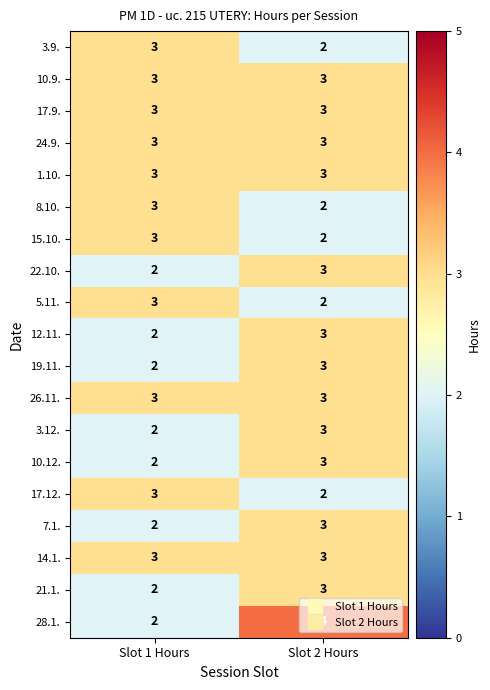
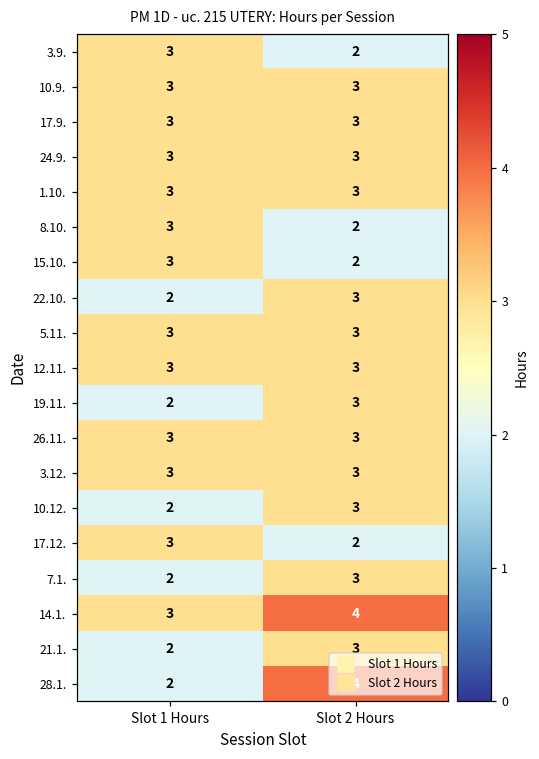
  {
    "3.9.": {
      "Slot 1 Hours": 3,
      "Slot 2 Hours": 2
    },
    "10.9.": {
      "Slot 1 Hours": 3,
      "Slot 2 Hours": 3
    },
    "17.9.": {
      "Slot 1 Hours": 3,
      "Slot 2 Hours": 3
    },
    "24.9.": {
      "Slot 1 Hours": 3,
      "Slot 2 Hours": 3
    },
    "1.10.": {
      "Slot 1 Hours": 3,
      "Slot 2 Hours": 3
    },
    "8.10.": {
      "Slot 1 Hours": 3,
      "Slot 2 Hours": 2
    },
    "15.10.": {
      "Slot 1 Hours": 3,
      "Slot 2 Hours": 2
    },
    "22.10.": {
      "Slot 1 Hours": 2,
      "Slot 2 Hours": 3
    },
    "5.11.": {
      "Slot 1 Hours": 3,
-     "Slot 2 Hours": 2
+     "Slot 2 Hours": 3
    },
    "12.11.": {
-     "Slot 1 Hours": 2,
+     "Slot 1 Hours": 3,
      "Slot 2 Hours": 3
    },
    "19.11.": {
      "Slot 1 Hours": 2,
      "Slot 2 Hours": 3
    },
    "26.11.": {
      "Slot 1 Hours": 3,
      "Slot 2 Hours": 3
    },
    "3.12.": {
-     "Slot 1 Hours": 2,
+     "Slot 1 Hours": 3,
      "Slot 2 Hours": 3
    },
    "10.12.": {
      "Slot 1 Hours": 2,
      "Slot 2 Hours": 3
    },
    "17.12.": {
      "Slot 1 Hours": 3,
      "Slot 2 Hours": 2
    },
    "7.1.": {
      "Slot 1 Hours": 2,
      "Slot 2 Hours": 3
    },
    "14.1.": {
      "Slot 1 Hours": 3,
-     "Slot 2 Hours": 3
+     "Slot 2 Hours": 4
    },
    "21.1.": {
      "Slot 1 Hours": 2,
      "Slot 2 Hours": 3
    },
    "28.1.": {
      "Slot 1 Hours": 2
    }
  }
